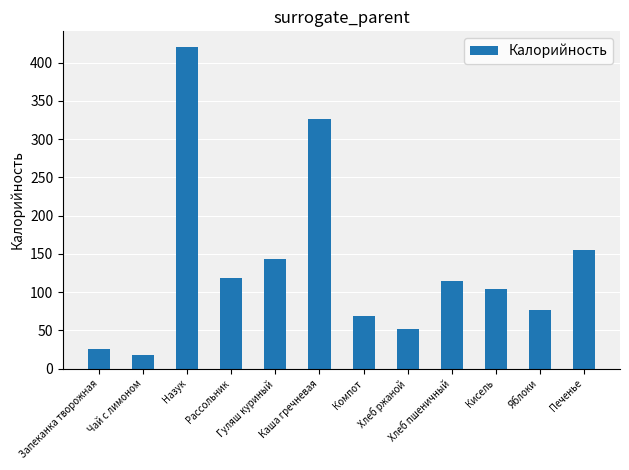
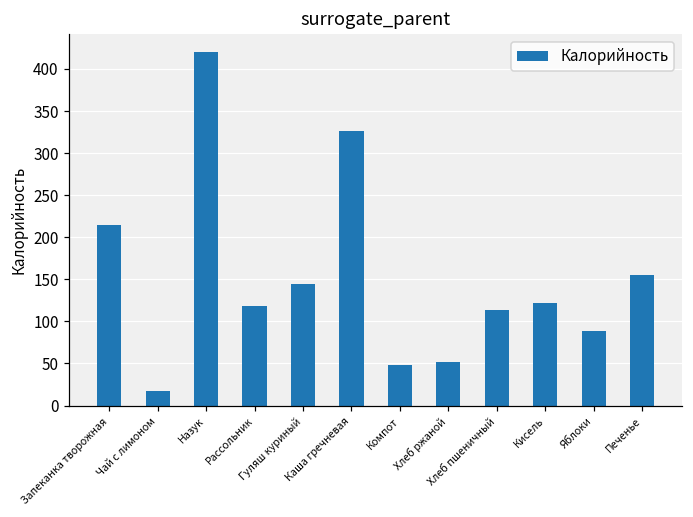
  {
-   "Запеканка творожная": 30,
+   "Запеканка творожная": 210,
    "Чай с лимоном": 20,
    "Назук": 420,
    "Рассольник": 120,
    "Гуляш куриный": 140,
    "Каша гречневая": 330,
-   "Компот": 70,
+   "Компот": 50,
    "Хлеб ржаной": 50,
    "Хлеб пшеничный": 110,
-   "Кисель": 100,
-   "Яблоки": 80,
+   "Кисель": 120,
+   "Яблоки": 90,
    "Печенье": 160
  }
